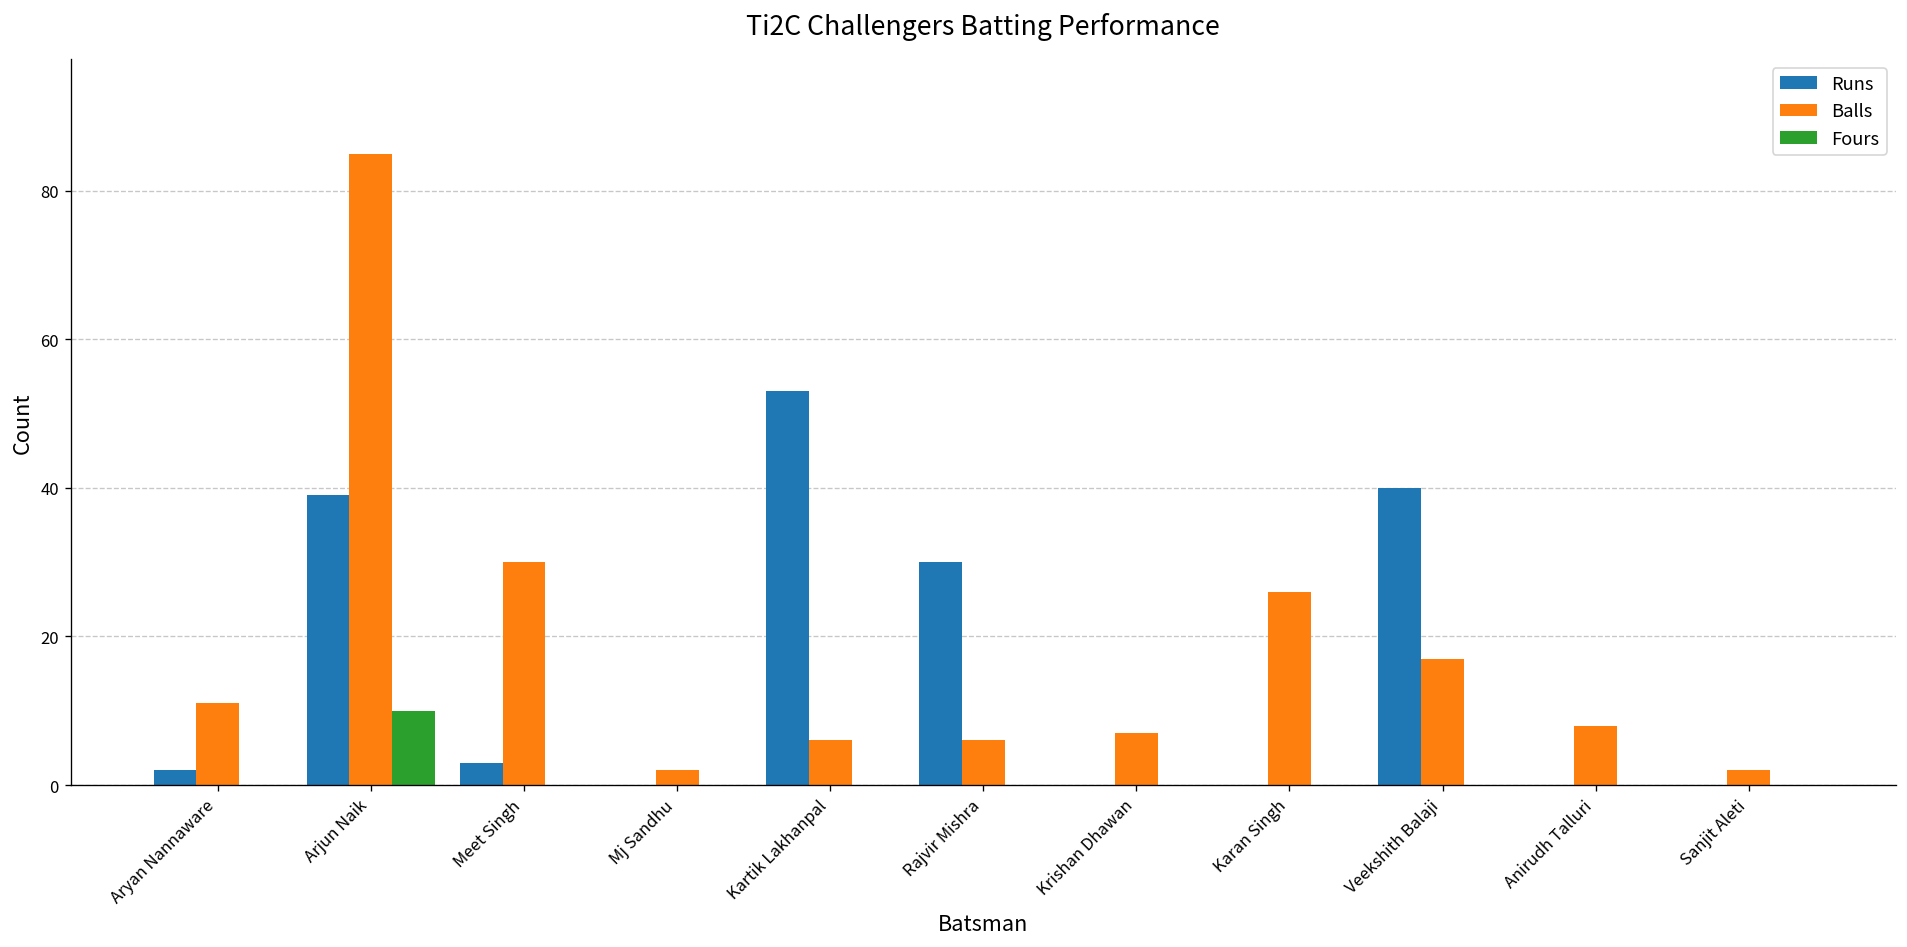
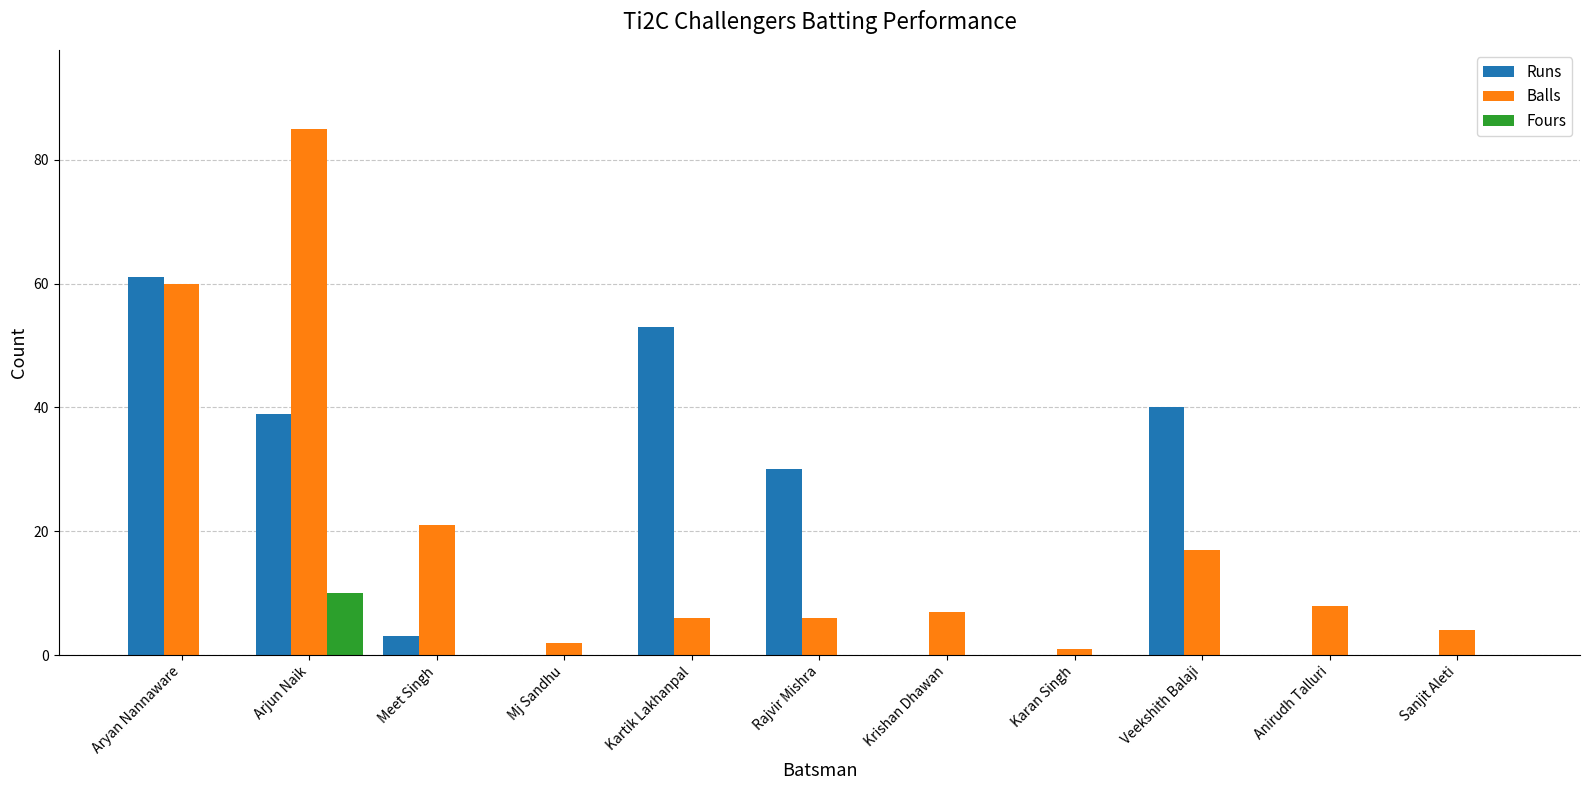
  {
    "Runs": {
-     "Aryan Nannaware": 2,
+     "Aryan Nannaware": 61,
      "Arjun Naik": 39,
      "Meet Singh": 3,
      "Mj Sandhu": 0,
      "Kartik Lakhanpal": 53,
      "Rajvir Mishra": 30,
      "Krishan Dhawan": 0,
      "Karan Singh": 0,
      "Veekshith Balaji": 40,
      "Anirudh Talluri": 0,
      "Sanjit Aleti": 0
    },
    "Balls": {
-     "Aryan Nannaware": 11,
+     "Aryan Nannaware": 60,
      "Arjun Naik": 85,
-     "Meet Singh": 30,
+     "Meet Singh": 21,
      "Mj Sandhu": 2,
      "Kartik Lakhanpal": 6,
      "Rajvir Mishra": 6,
      "Krishan Dhawan": 7,
-     "Karan Singh": 26,
+     "Karan Singh": 1,
      "Veekshith Balaji": 17,
      "Anirudh Talluri": 8,
-     "Sanjit Aleti": 2
+     "Sanjit Aleti": 4
    },
    "Fours": {
      "Aryan Nannaware": 0,
      "Arjun Naik": 10,
      "Meet Singh": 0,
      "Mj Sandhu": 0,
      "Kartik Lakhanpal": 0,
      "Rajvir Mishra": 0,
      "Krishan Dhawan": 0,
      "Karan Singh": 0,
      "Veekshith Balaji": 0,
      "Anirudh Talluri": 0,
      "Sanjit Aleti": 0
    }
  }
